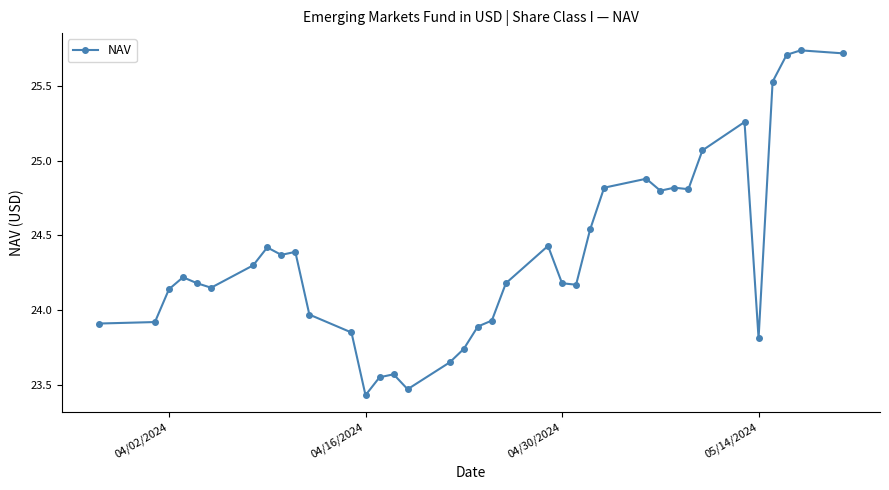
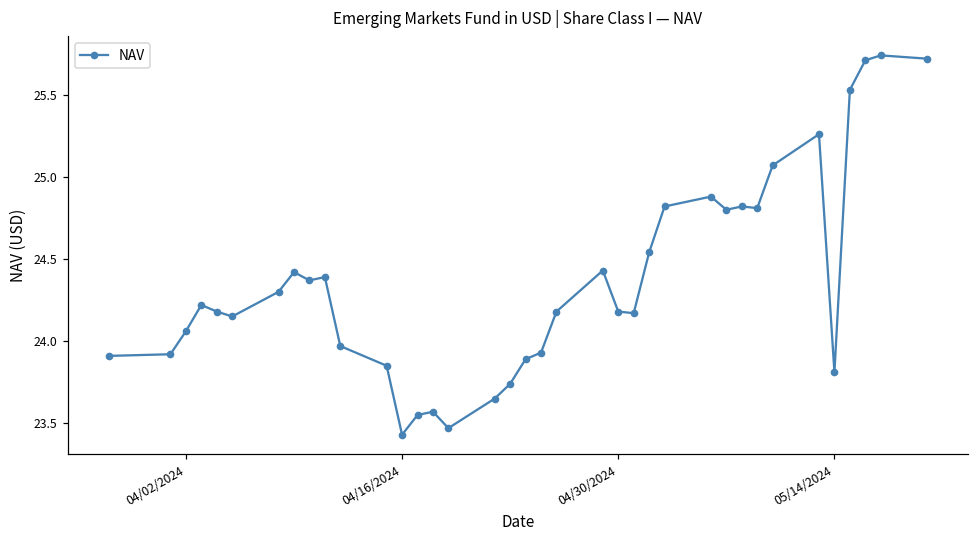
  {
-   "04/02/2024": 24.14,
+   "04/02/2024": 24.06,
    "04/16/2024": 23.43,
    "04/30/2024": 24.18,
    "05/14/2024": 23.81
  }
